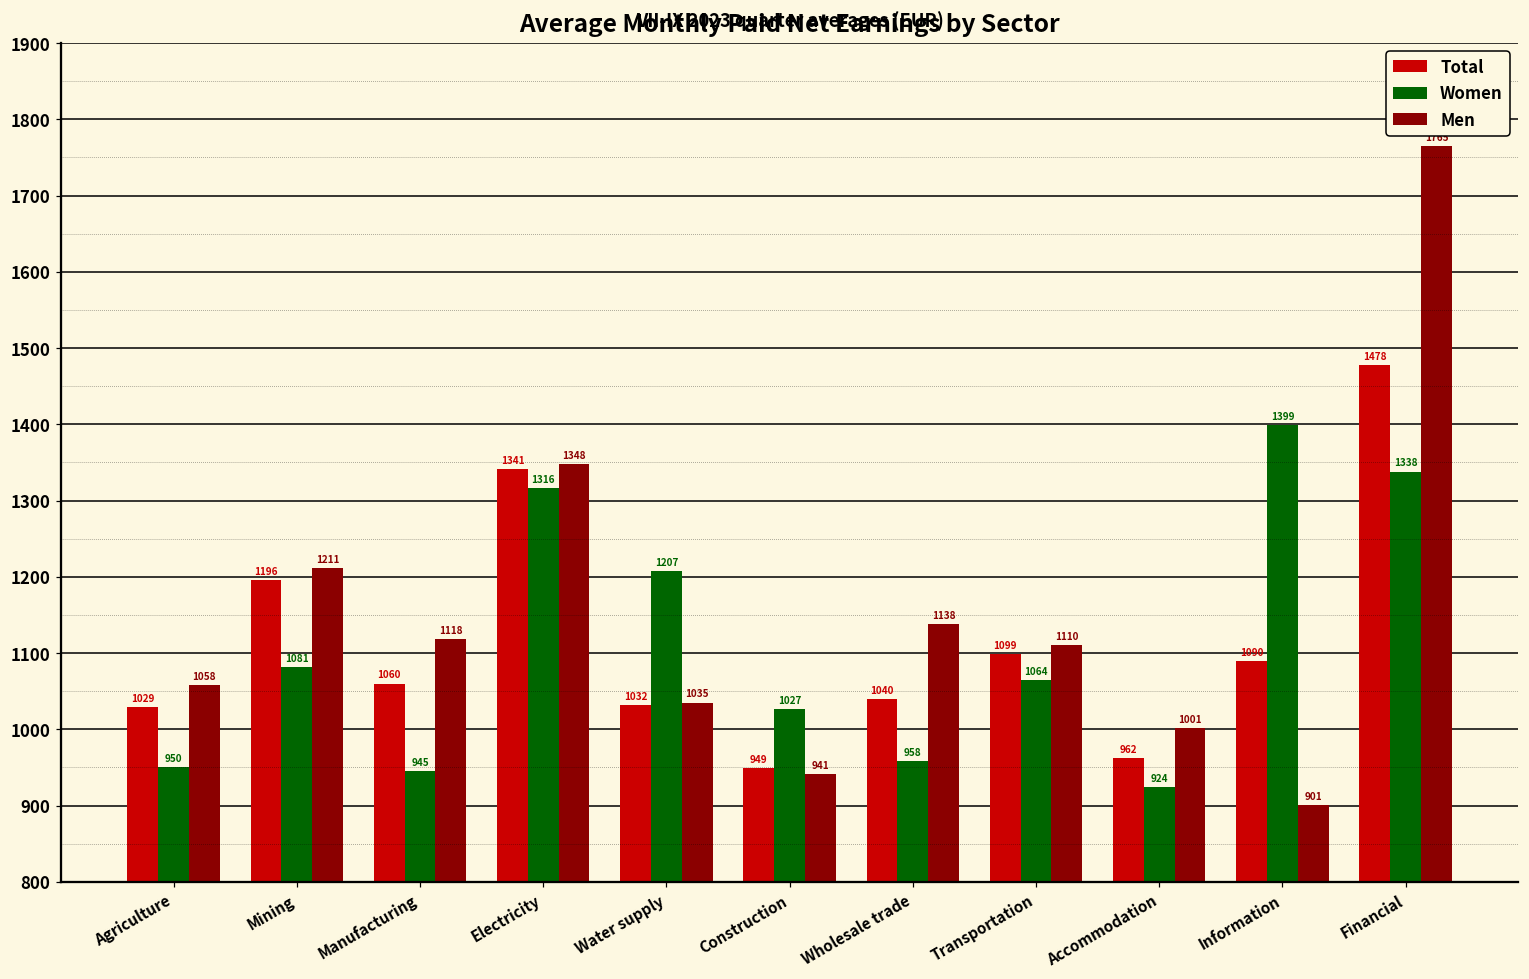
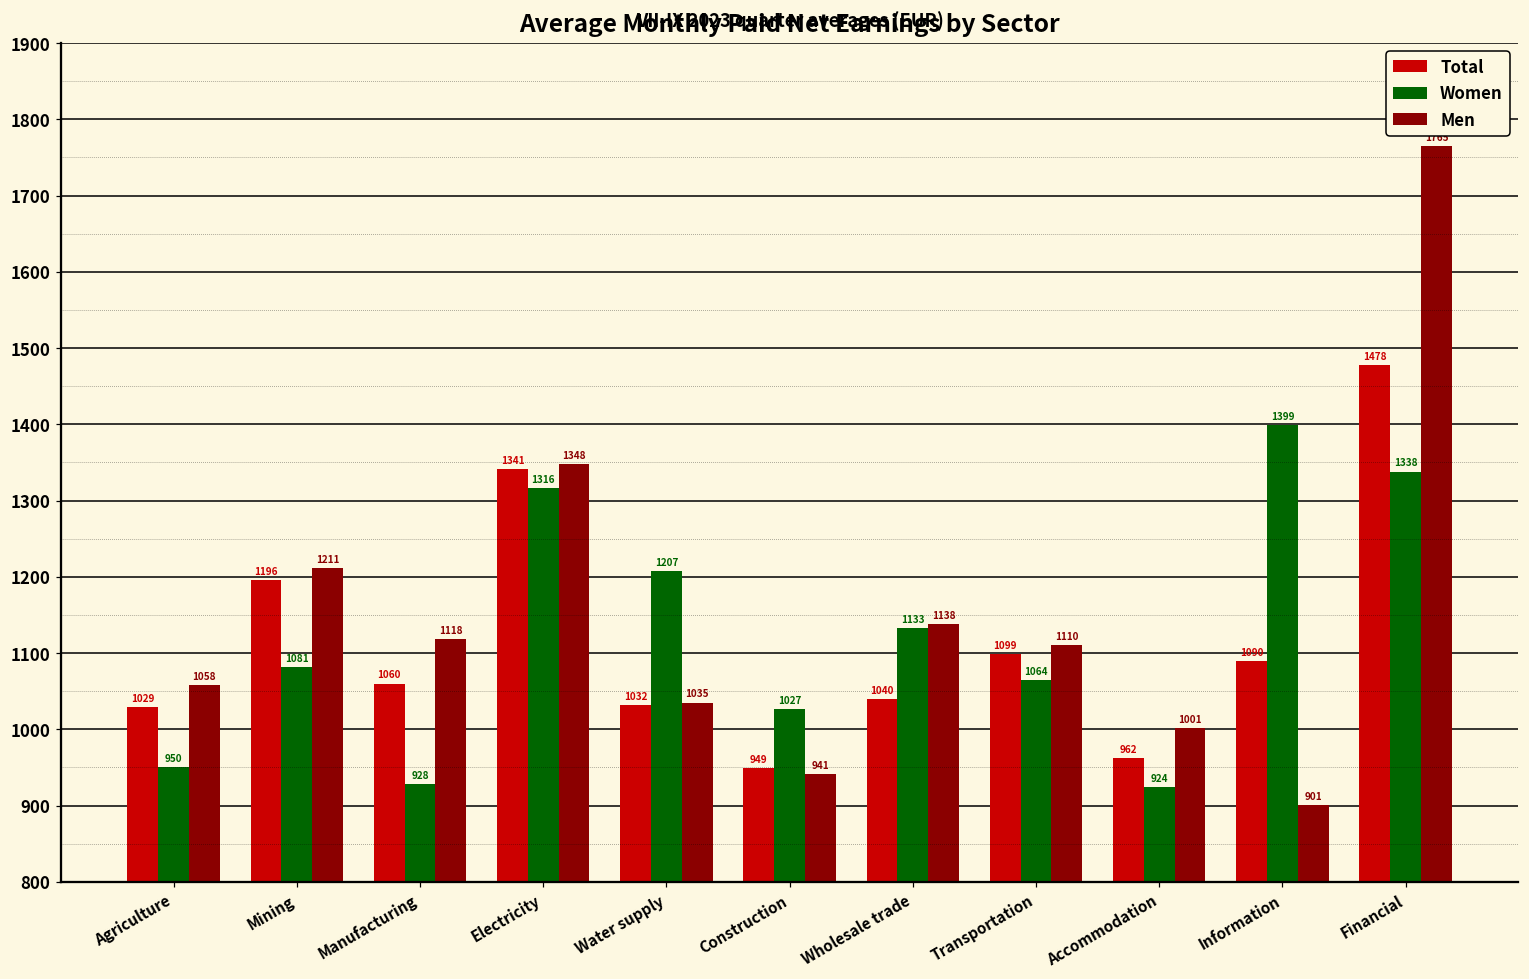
  {
    "Total": {
      "Agriculture": 1029,
      "Mining": 1196,
      "Manufacturing": 1060,
      "Electricity": 1341,
      "Water supply": 1032,
      "Construction": 949,
      "Wholesale trade": 1040,
      "Transportation": 1099,
      "Accommodation": 962,
      "Information": 1090,
      "Financial": 1478
    },
    "Women": {
      "Agriculture": 950,
      "Mining": 1081,
-     "Manufacturing": 945,
+     "Manufacturing": 928,
      "Electricity": 1316,
      "Water supply": 1207,
      "Construction": 1027,
-     "Wholesale trade": 958,
+     "Wholesale trade": 1133,
      "Transportation": 1064,
      "Accommodation": 924,
      "Information": 1399,
      "Financial": 1338
    },
    "Men": {
      "Agriculture": 1058,
      "Mining": 1211,
      "Manufacturing": 1118,
      "Electricity": 1348,
      "Water supply": 1035,
      "Construction": 941,
      "Wholesale trade": 1138,
      "Transportation": 1110,
      "Accommodation": 1001,
      "Information": 901
    }
  }
